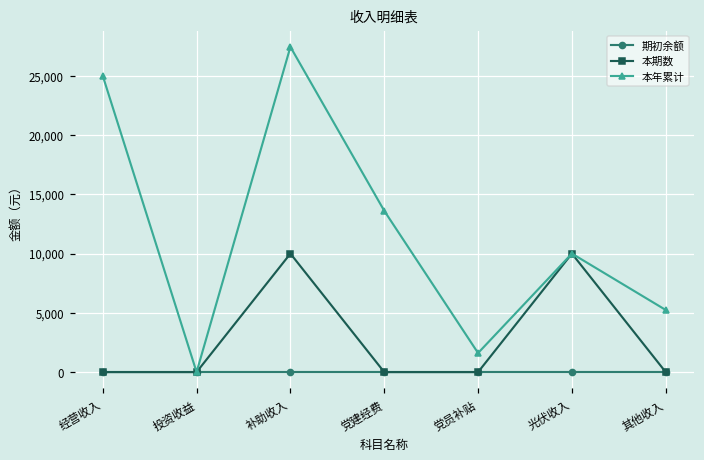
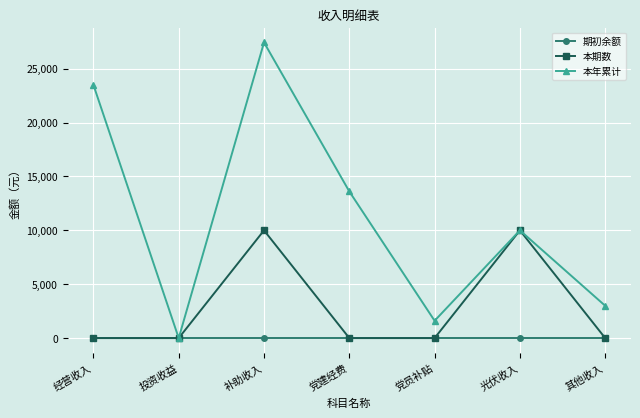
  {
    "本年累计": {
-     "经营收入": "25,000",
+     "经营收入": "23,500",
      "补助收入": "27,400",
      "党建经费": "13,600",
      "党员补贴": "1,600",
-     "其他收入": "5,200"
+     "其他收入": "3,000"
    }
  }
